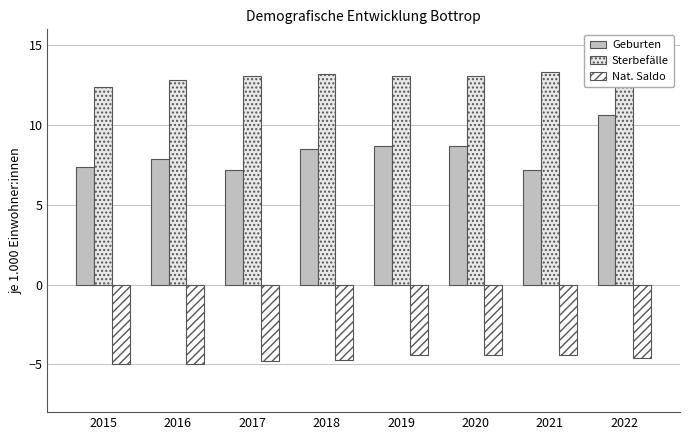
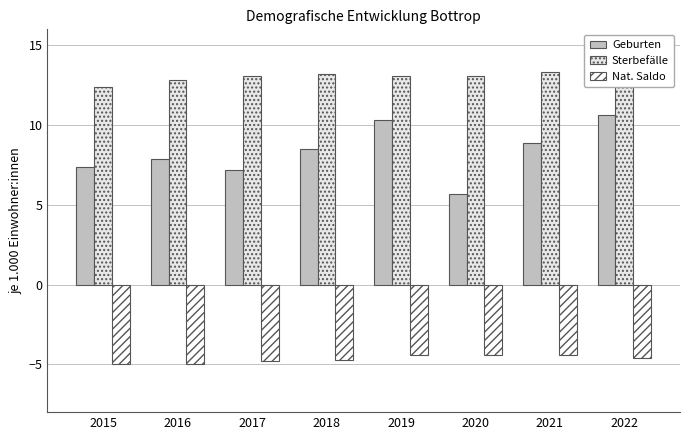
  {
    "Geburten": {
      "2015": 7.4,
      "2016": 7.9,
      "2017": 7.2,
      "2018": 8.5,
-     "2019": 8.7,
-     "2020": 8.7,
-     "2021": 7.2,
+     "2019": 10.3,
+     "2020": 5.7,
+     "2021": 8.9,
      "2022": 10.6
    }
  }
